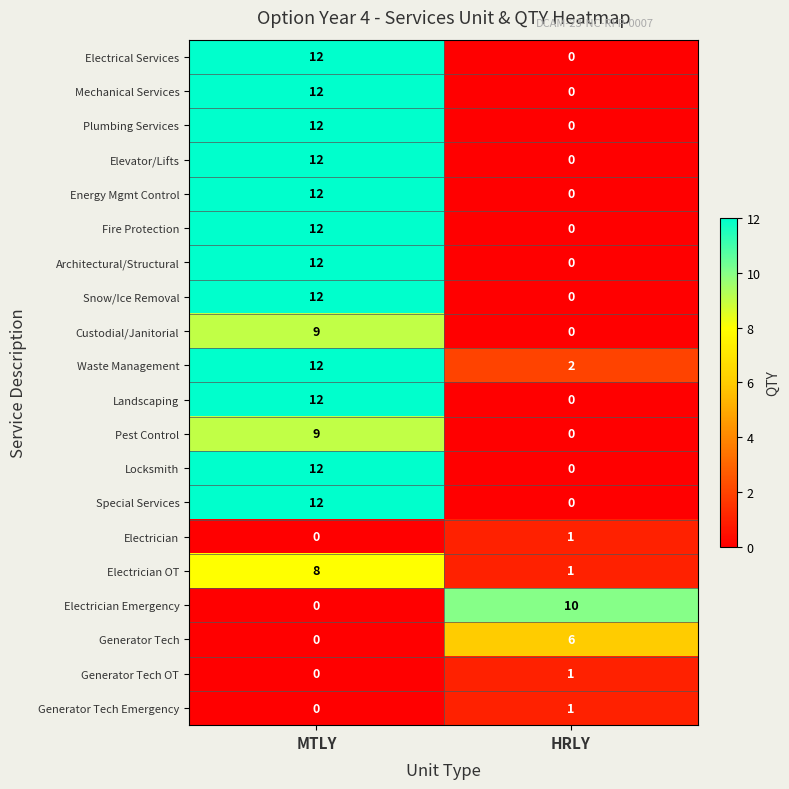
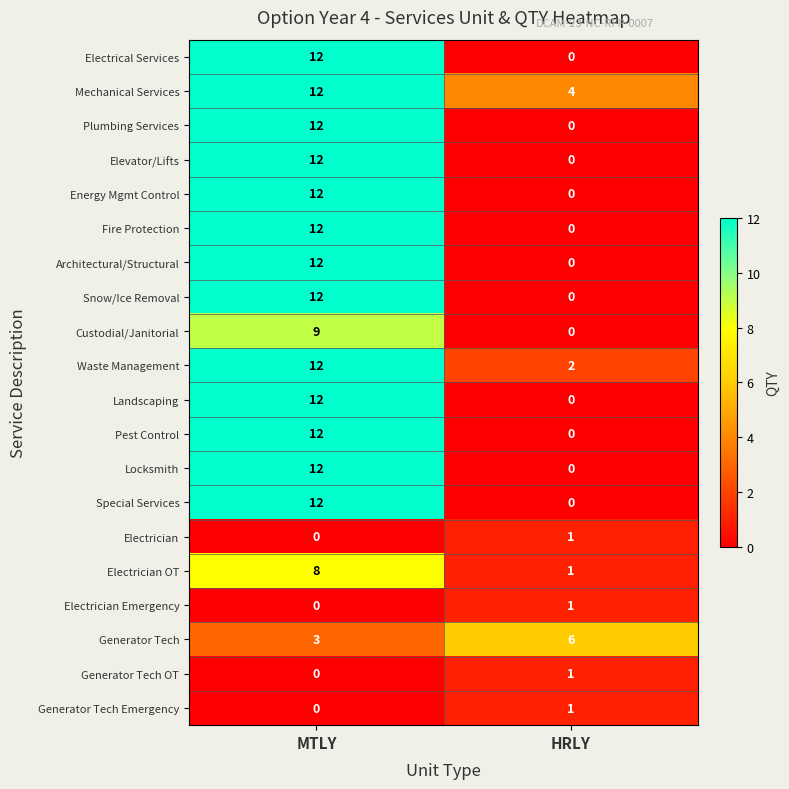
  {
    "Electrical Services": {
      "MTLY": 12,
      "HRLY": 0
    },
    "Mechanical Services": {
      "MTLY": 12,
-     "HRLY": 0
+     "HRLY": 4
    },
    "Plumbing Services": {
      "MTLY": 12,
      "HRLY": 0
    },
    "Elevator/Lifts": {
      "MTLY": 12,
      "HRLY": 0
    },
    "Energy Mgmt Control": {
      "MTLY": 12,
      "HRLY": 0
    },
    "Fire Protection": {
      "MTLY": 12,
      "HRLY": 0
    },
    "Architectural/Structural": {
      "MTLY": 12,
      "HRLY": 0
    },
    "Snow/Ice Removal": {
      "MTLY": 12,
      "HRLY": 0
    },
    "Custodial/Janitorial": {
      "MTLY": 9,
      "HRLY": 0
    },
    "Waste Management": {
      "MTLY": 12,
      "HRLY": 2
    },
    "Landscaping": {
      "MTLY": 12,
      "HRLY": 0
    },
    "Pest Control": {
-     "MTLY": 9,
+     "MTLY": 12,
      "HRLY": 0
    },
    "Locksmith": {
      "MTLY": 12,
      "HRLY": 0
    },
    "Special Services": {
      "MTLY": 12,
      "HRLY": 0
    },
    "Electrician": {
      "MTLY": 0,
      "HRLY": 1
    },
    "Electrician OT": {
      "MTLY": 8,
      "HRLY": 1
    },
    "Electrician Emergency": {
      "MTLY": 0,
-     "HRLY": 10
+     "HRLY": 1
    },
    "Generator Tech": {
-     "MTLY": 0,
+     "MTLY": 3,
      "HRLY": 6
    },
    "Generator Tech OT": {
      "MTLY": 0,
      "HRLY": 1
    },
    "Generator Tech Emergency": {
      "MTLY": 0,
      "HRLY": 1
    }
  }
